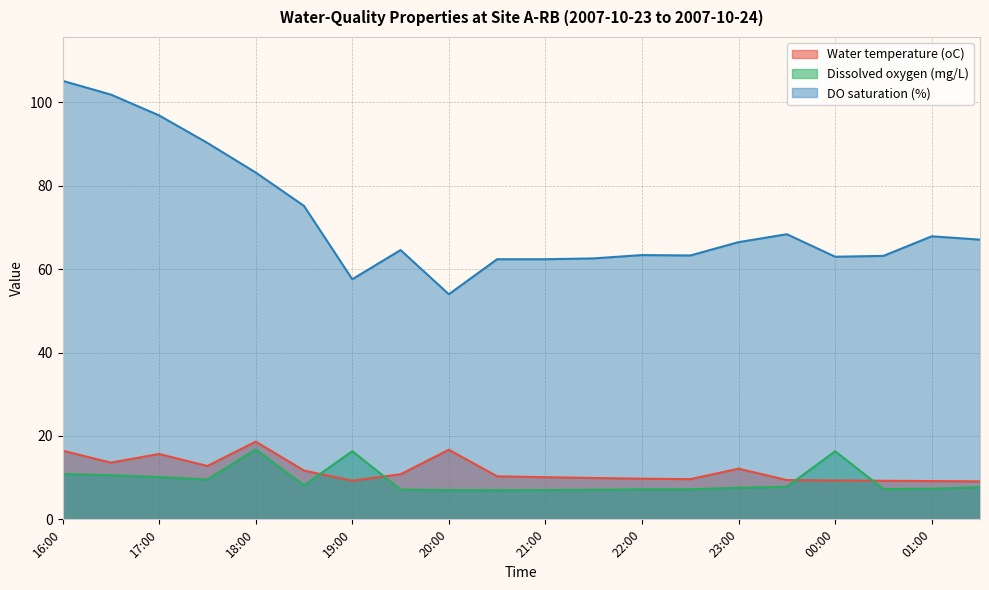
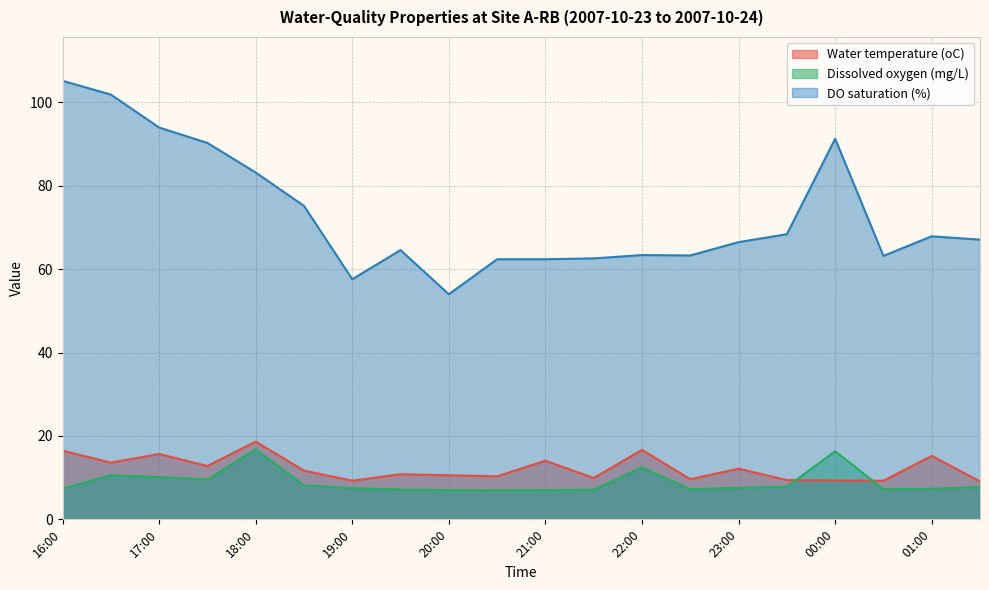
  {
    "Water temperature (oC)": {
      "16:00": 16,
      "17:00": 16,
      "18:00": 19,
      "19:00": 9,
-     "20:00": 17,
-     "21:00": 10,
-     "22:00": 10,
+     "20:00": 11,
+     "21:00": 14,
+     "22:00": 17,
      "23:00": 12,
      "00:00": 9,
-     "01:00": 9
+     "01:00": 15
    },
    "Dissolved oxygen (mg/L)": {
-     "16:00": 11,
+     "16:00": 7,
      "17:00": 10,
      "18:00": 17,
-     "19:00": 16,
+     "19:00": 7,
      "20:00": 7,
      "21:00": 7,
-     "22:00": 7,
+     "22:00": 12,
      "23:00": 8,
      "00:00": 16,
      "01:00": 7
    },
    "DO saturation (%)": {
      "16:00": 105,
-     "17:00": 97,
+     "17:00": 94,
      "18:00": 83,
      "19:00": 58,
      "20:00": 54,
      "21:00": 62,
      "22:00": 63,
      "23:00": 67,
-     "00:00": 63,
+     "00:00": 91,
      "01:00": 68
    }
  }
